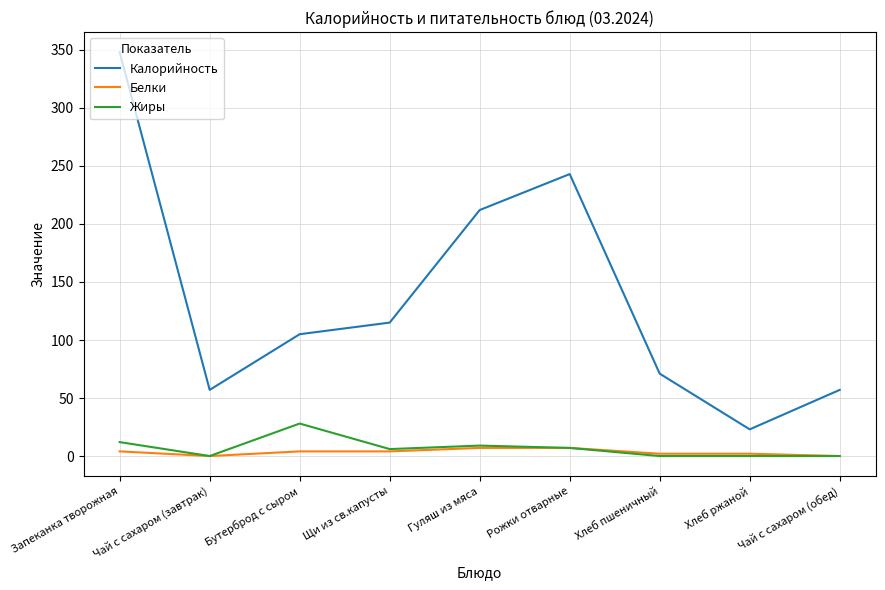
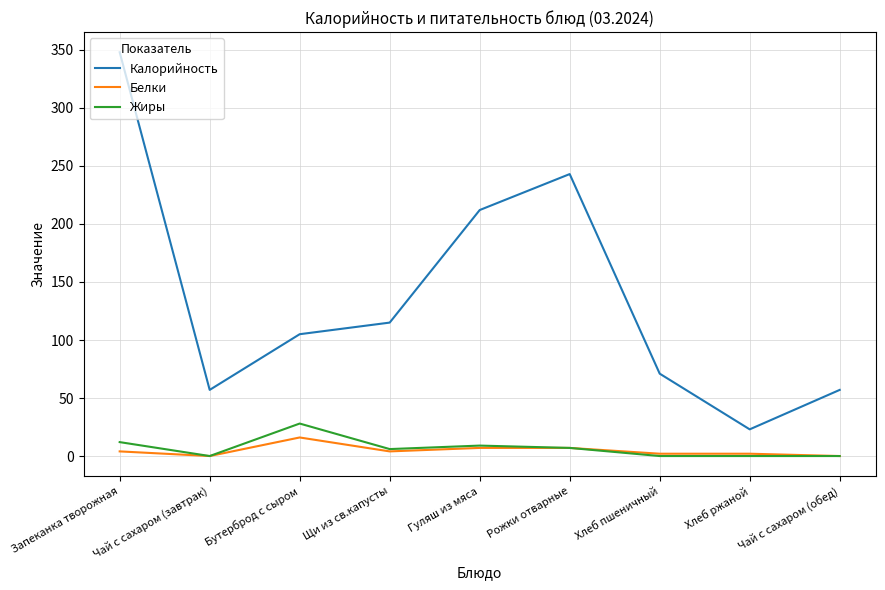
  {
    "Калорийность": {
      "Чай с сахаром (завтрак)": 57,
      "Бутерброд с сыром": 105,
      "Щи из св.капусты": 115,
      "Гуляш из мяса": 212,
      "Рожки отварные": 243,
      "Хлеб пшеничный": 71,
      "Хлеб ржаной": 23,
      "Чай с сахаром (обед)": 57
    },
    "Белки": {
      "Запеканка творожная": 4,
-     "Бутерброд с сыром": 4
+     "Бутерброд с сыром": 16
    },
    "Жиры": {
      "Запеканка творожная": 12,
      "Бутерброд с сыром": 28
    }
  }
